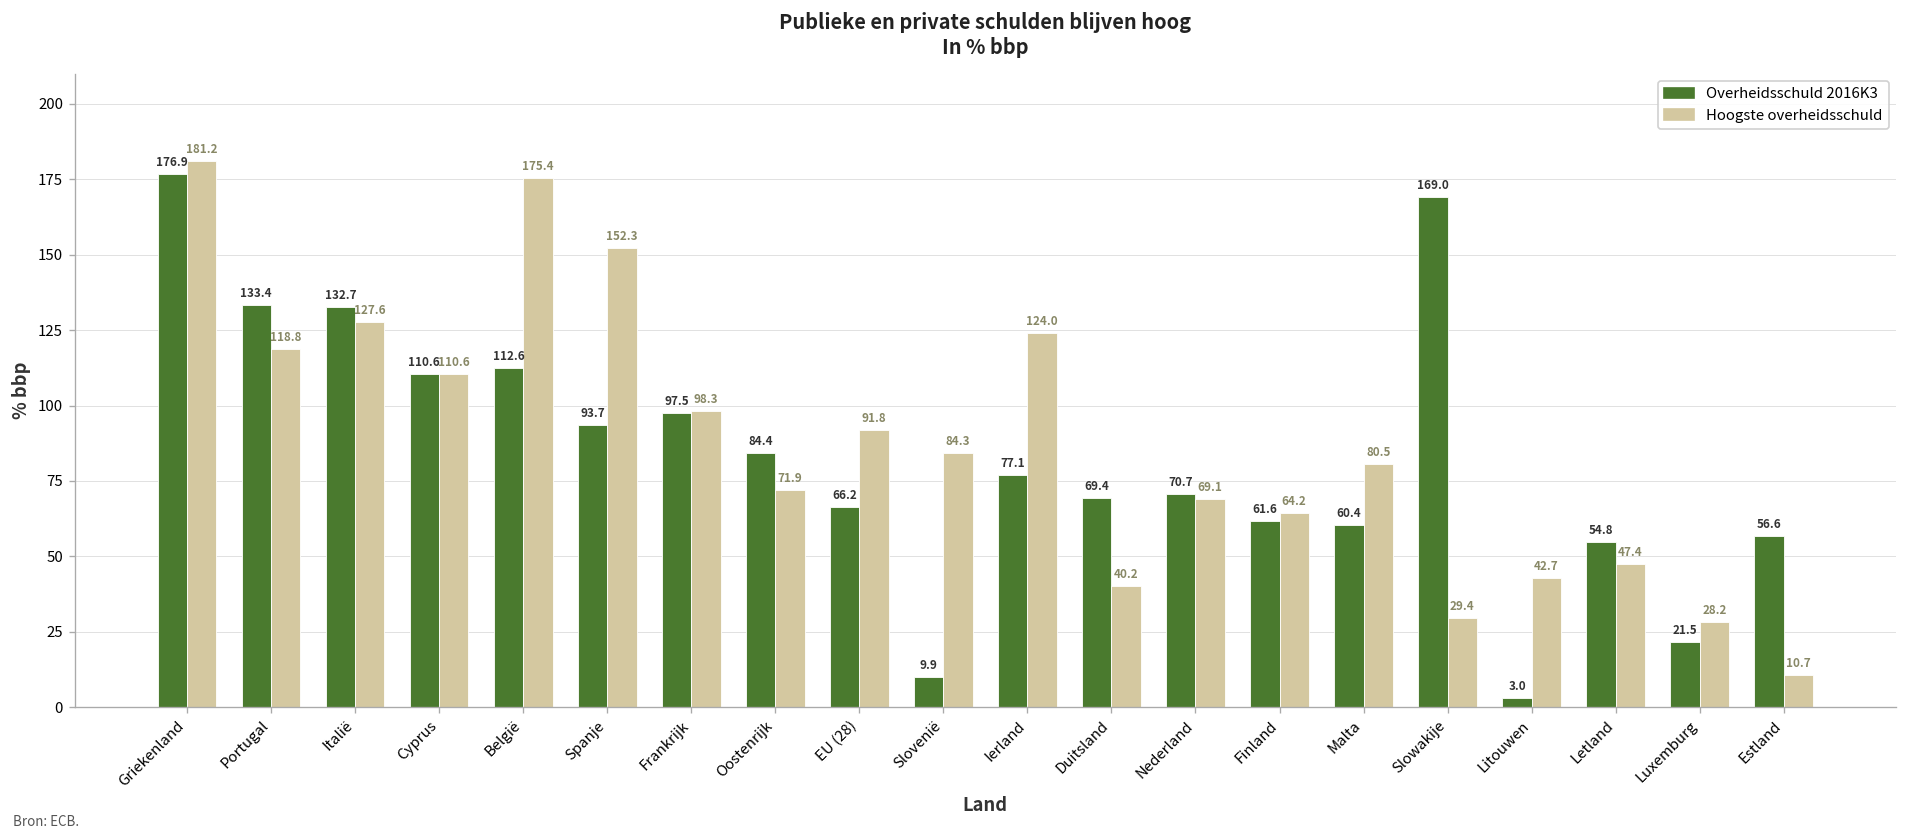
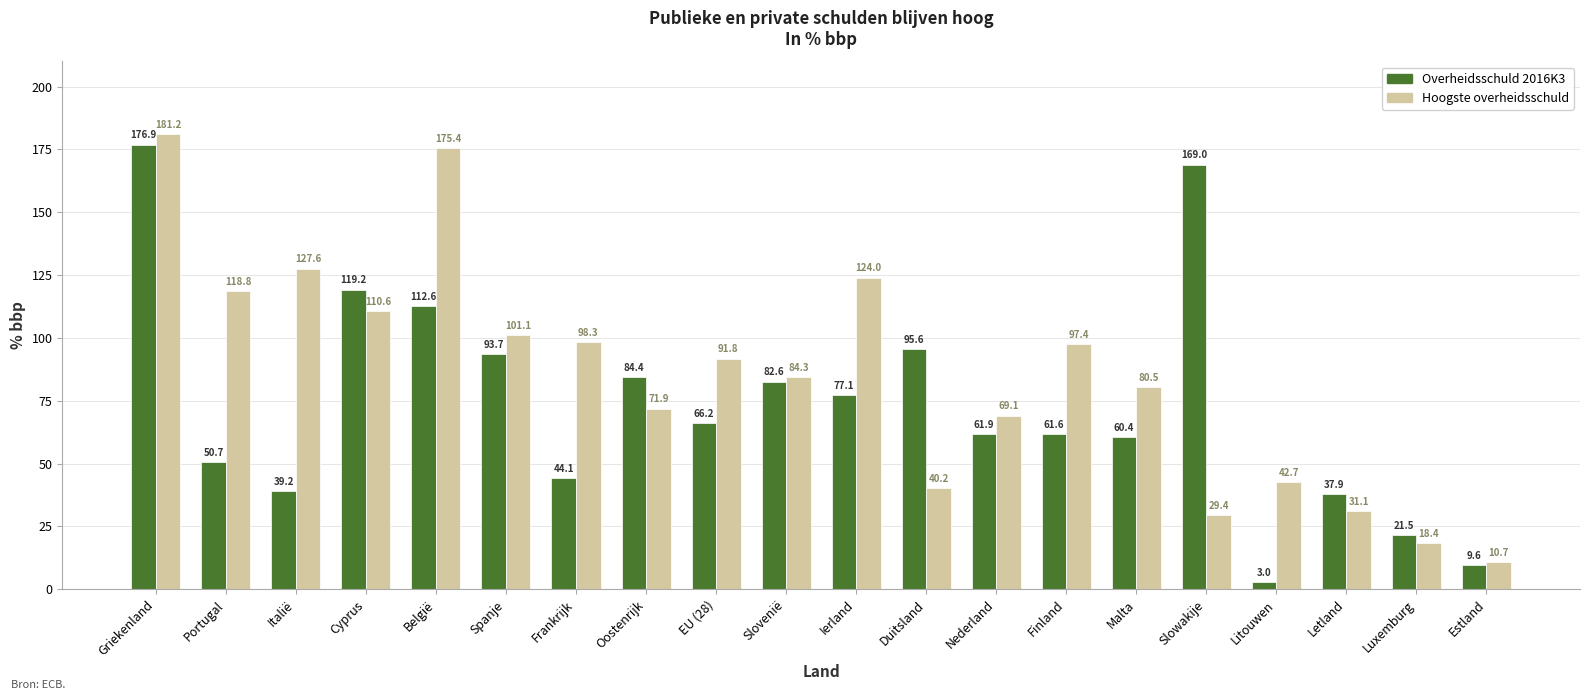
  {
    "Overheidsschuld 2016K3": {
      "Griekenland": 176.9,
-     "Portugal": 133.4,
-     "Italië": 132.7,
-     "Cyprus": 110.6,
+     "Portugal": 50.7,
+     "Italië": 39.2,
+     "Cyprus": 119.2,
      "België": 112.6,
      "Spanje": 93.7,
-     "Frankrijk": 97.5,
+     "Frankrijk": 44.1,
      "Oostenrijk": 84.4,
      "EU (28)": 66.2,
-     "Slovenië": 9.9,
+     "Slovenië": 82.6,
      "Ierland": 77.1,
-     "Duitsland": 69.4,
-     "Nederland": 70.7,
+     "Duitsland": 95.6,
+     "Nederland": 61.9,
      "Finland": 61.6,
      "Malta": 60.4,
      "Slowakije": 169.0,
      "Litouwen": 3.0,
-     "Letland": 54.8,
+     "Letland": 37.9,
      "Luxemburg": 21.5,
-     "Estland": 56.6
+     "Estland": 9.6
    },
    "Hoogste overheidsschuld": {
      "Griekenland": 181.2,
      "Portugal": 118.8,
      "Italië": 127.6,
      "Cyprus": 110.6,
      "België": 175.4,
-     "Spanje": 152.3,
+     "Spanje": 101.1,
      "Frankrijk": 98.3,
      "Oostenrijk": 71.9,
      "EU (28)": 91.8,
      "Slovenië": 84.3,
      "Ierland": 124.0,
      "Duitsland": 40.2,
      "Nederland": 69.1,
-     "Finland": 64.2,
+     "Finland": 97.4,
      "Malta": 80.5,
      "Slowakije": 29.4,
      "Litouwen": 42.7,
-     "Letland": 47.4,
-     "Luxemburg": 28.2,
+     "Letland": 31.1,
+     "Luxemburg": 18.4,
      "Estland": 10.7
    }
  }
